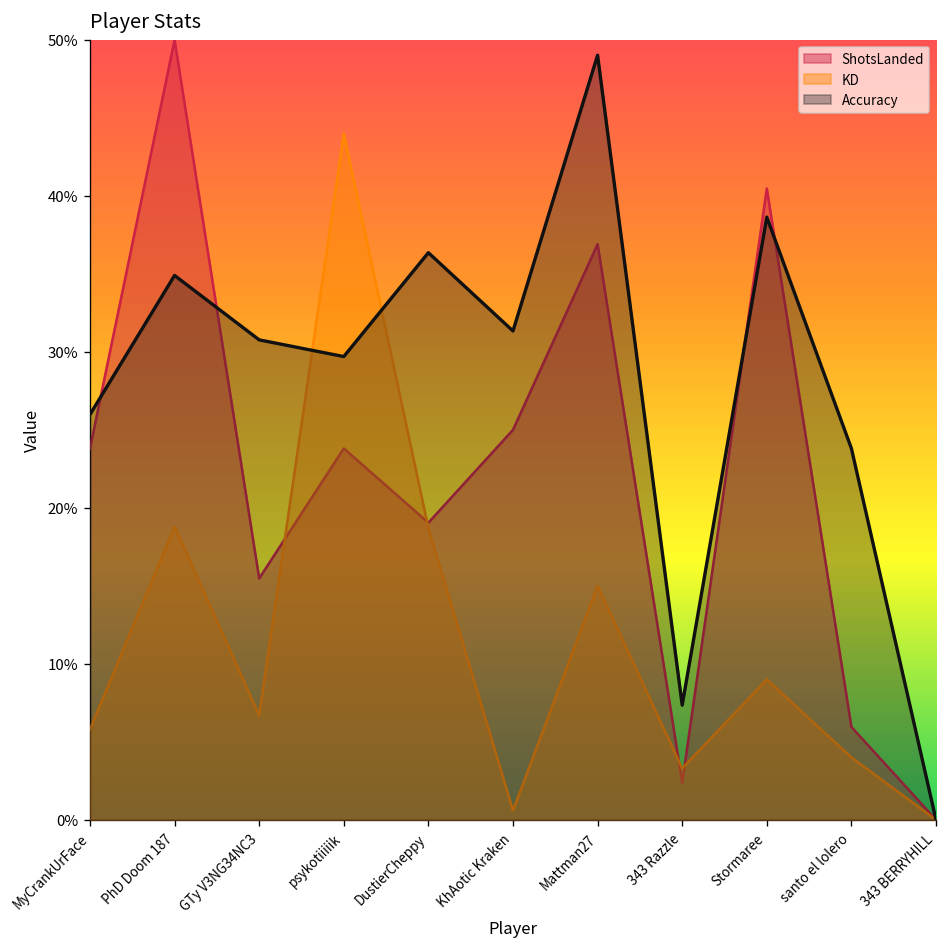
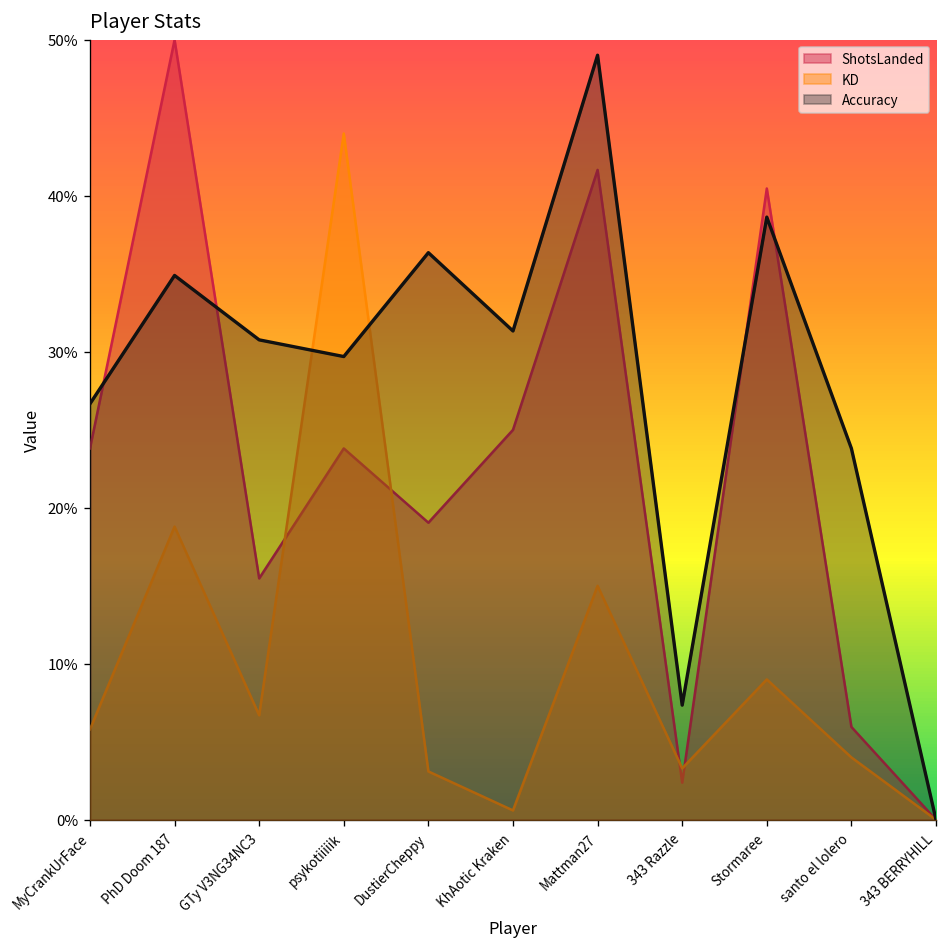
  {
    "ShotsLanded": {
      "MyCrankUrFace": "23.8%",
      "PhD Doom 187": "50.0%",
      "GTy V3NG34NC3": "15.5%",
      "psykotiiiiik": "23.8%",
      "DustierCheppy": "19.0%",
      "KhAotic Kraken": "25.0%",
-     "Mattman27": "36.9%",
+     "Mattman27": "41.7%",
      "343 Razzle": "2.4%",
      "Stormaree": "40.5%",
      "santo el lolero": "6.0%"
    },
    "KD": {
      "MyCrankUrFace": "5.8%",
      "PhD Doom 187": "18.8%",
      "GTy V3NG34NC3": "6.7%",
      "psykotiiiiik": "44.0%",
-     "DustierCheppy": "18.7%",
+     "DustierCheppy": "3.1%",
      "KhAotic Kraken": "0.6%",
      "Mattman27": "15.0%",
      "343 Razzle": "3.3%",
      "Stormaree": "9.0%",
      "santo el lolero": "4.0%"
    },
    "Accuracy": {
-     "MyCrankUrFace": "26.0%",
+     "MyCrankUrFace": "26.7%",
      "PhD Doom 187": "34.9%",
      "GTy V3NG34NC3": "30.8%",
      "psykotiiiiik": "29.7%",
      "DustierCheppy": "36.4%",
      "KhAotic Kraken": "31.3%",
      "Mattman27": "49.0%",
      "343 Razzle": "7.4%",
      "Stormaree": "38.6%",
      "santo el lolero": "23.8%"
    }
  }
